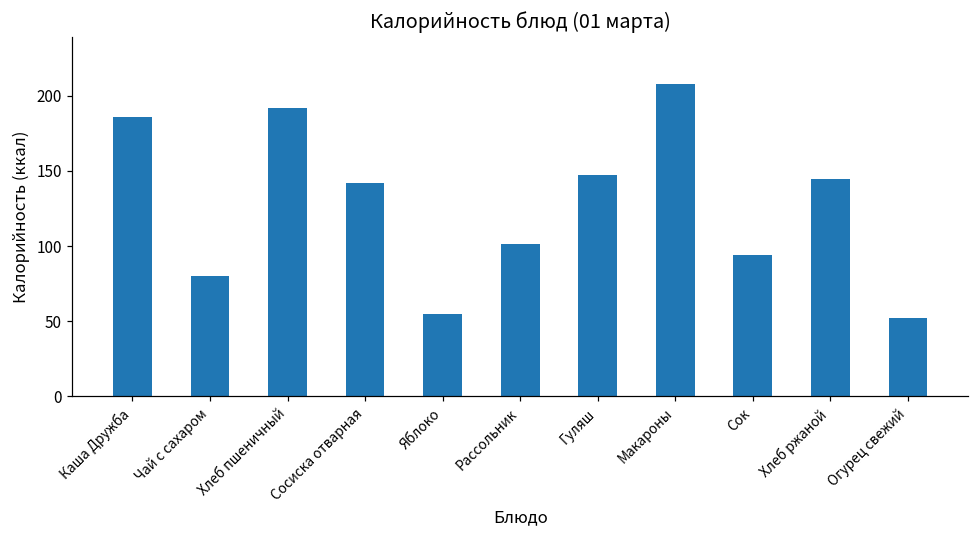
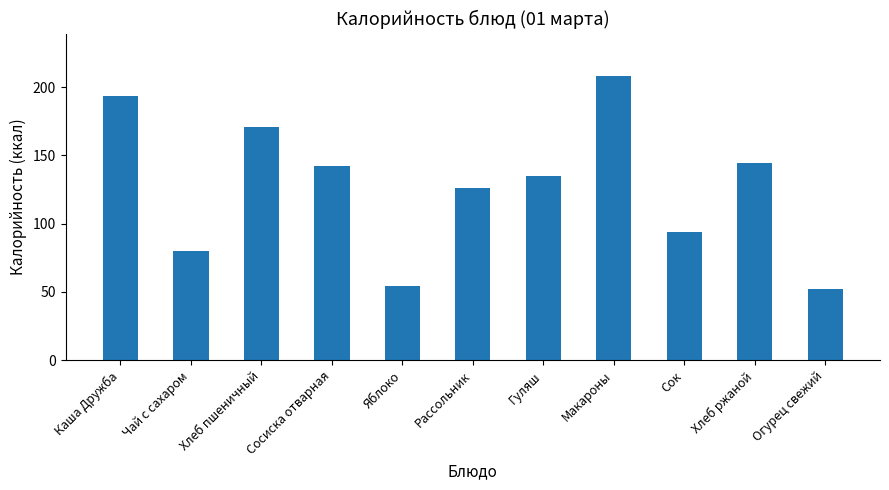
  {
-   "Каша Дружба": 186,
+   "Каша Дружба": 193,
    "Чай с сахаром": 80,
-   "Хлеб пшеничный": 192,
+   "Хлеб пшеничный": 171,
    "Сосиска отварная": 142,
    "Яблоко": 55,
-   "Рассольник": 101,
-   "Гуляш": 147,
+   "Рассольник": 126,
+   "Гуляш": 135,
    "Макароны": 208,
    "Сок": 94,
    "Хлеб ржаной": 144,
    "Огурец свежий": 52
  }
